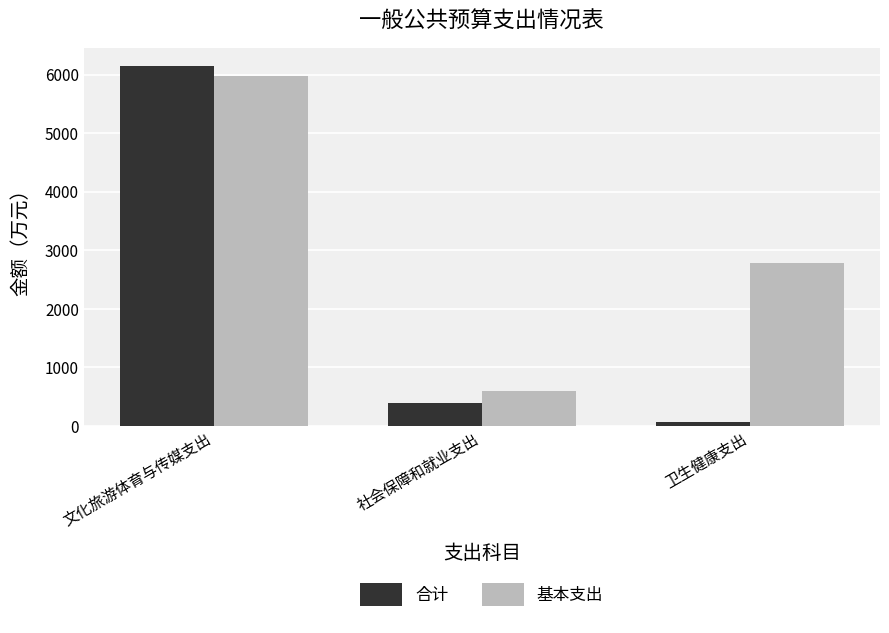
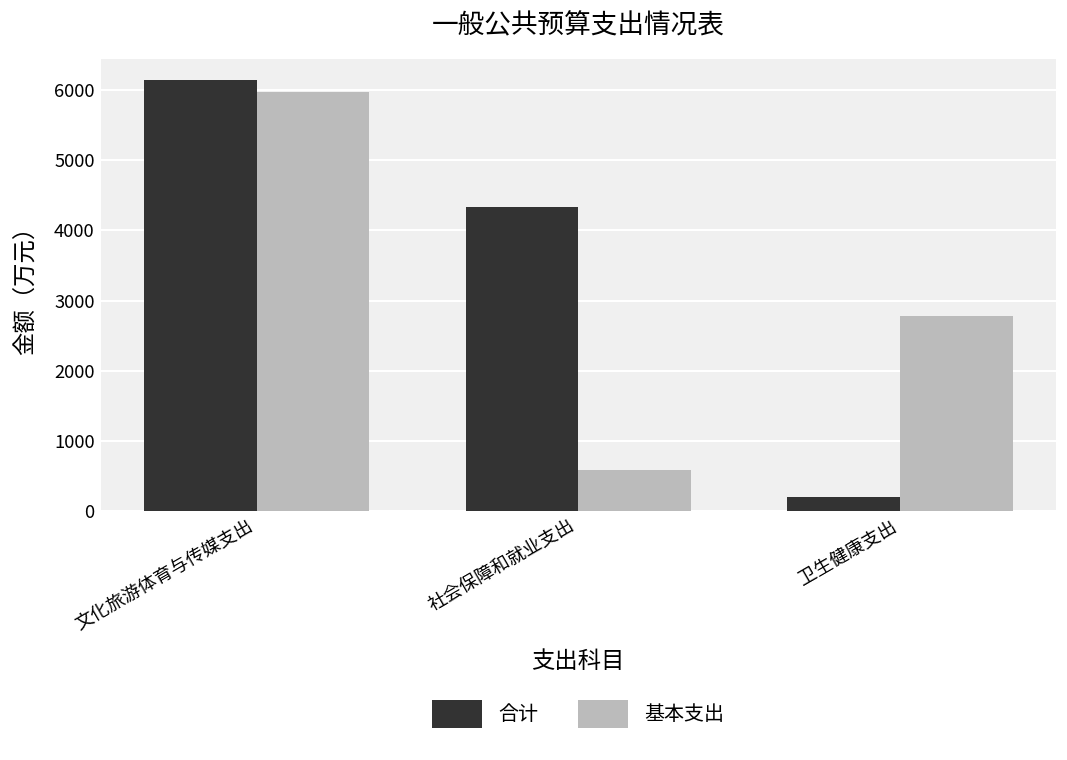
  {
    "合计": {
      "文化旅游体育与传媒支出": 6100,
-     "社会保障和就业支出": 400,
-     "卫生健康支出": 100
+     "社会保障和就业支出": 4300,
+     "卫生健康支出": 200
    },
    "基本支出": {
      "文化旅游体育与传媒支出": 6000,
      "社会保障和就业支出": 600,
      "卫生健康支出": 2800
    }
  }
